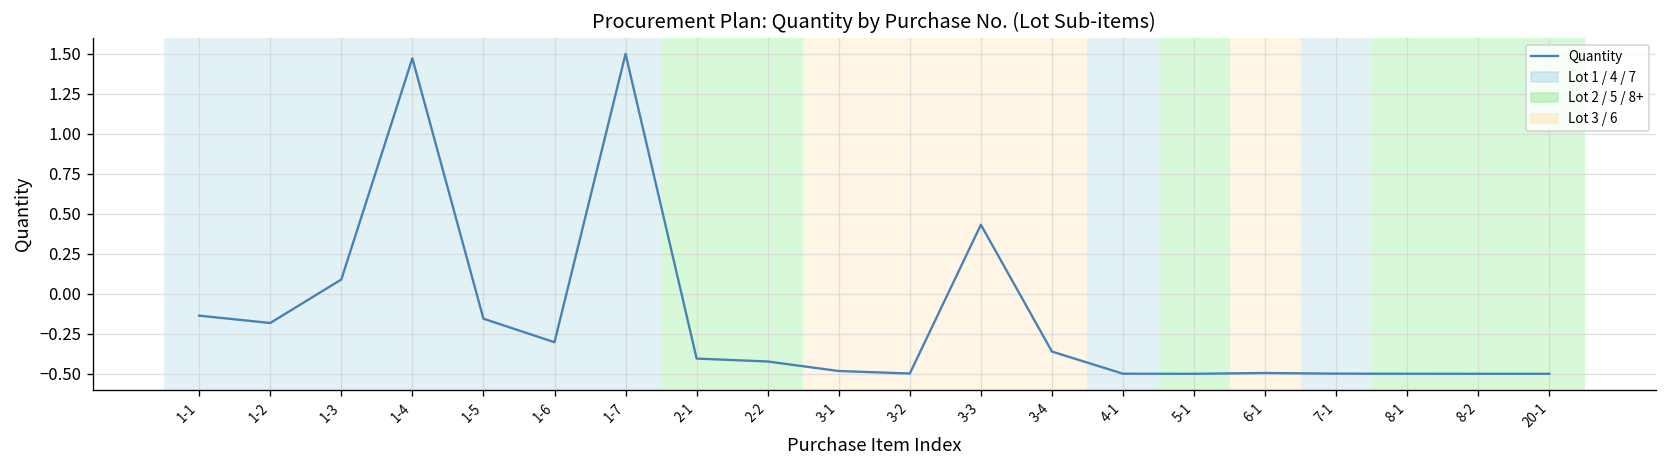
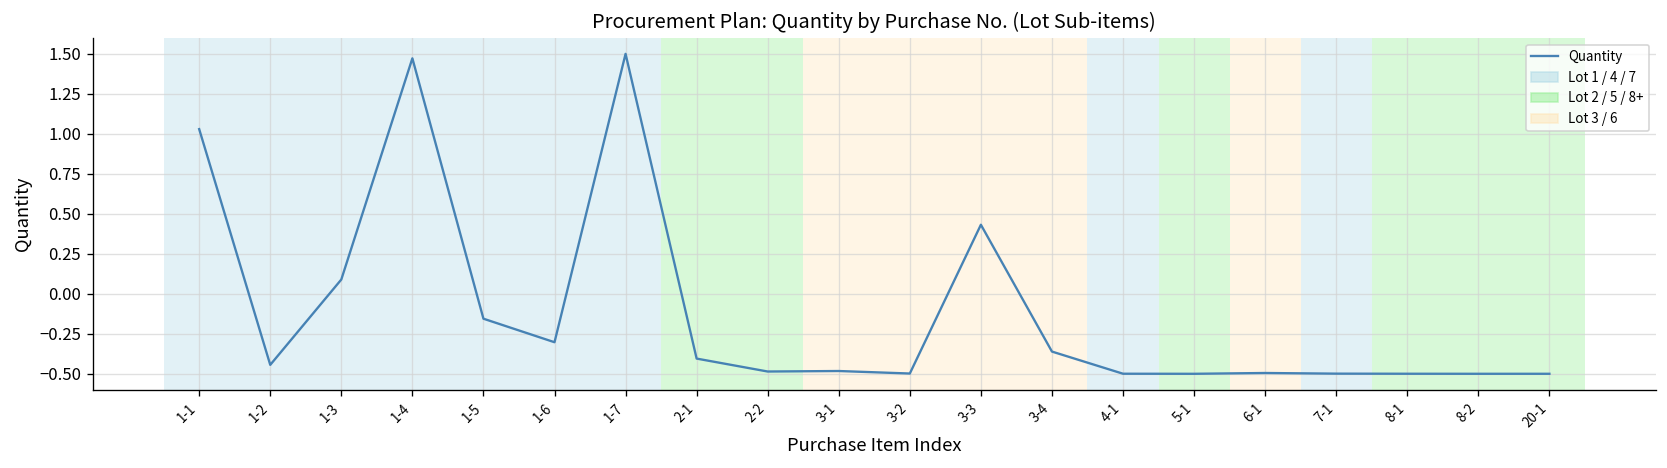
  {
-   "1-1": -0.14,
-   "1-2": -0.18,
+   "1-1": 1.03,
+   "1-2": -0.44,
    "1-3": 0.09,
    "1-4": 1.47,
    "1-5": -0.16,
    "1-6": -0.30,
    "1-7": 1.50,
    "2-1": -0.40,
-   "2-2": -0.42,
+   "2-2": -0.49,
    "3-1": -0.48,
    "3-2": -0.50,
    "3-3": 0.43,
    "3-4": -0.36,
    "4-1": -0.50,
    "5-1": -0.50,
    "6-1": -0.49,
    "7-1": -0.50,
    "8-1": -0.50,
    "8-2": -0.50,
    "20-1": -0.50
  }
